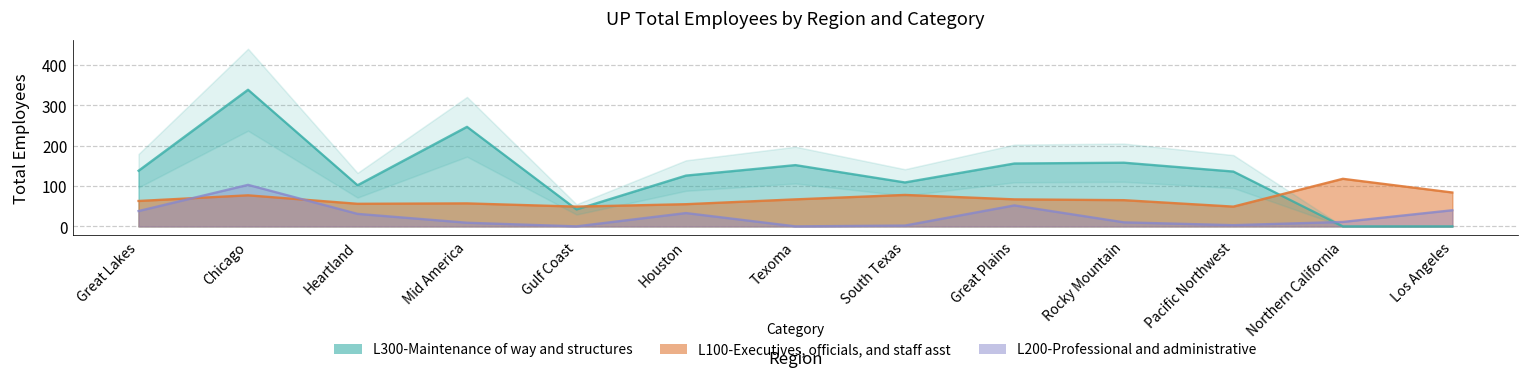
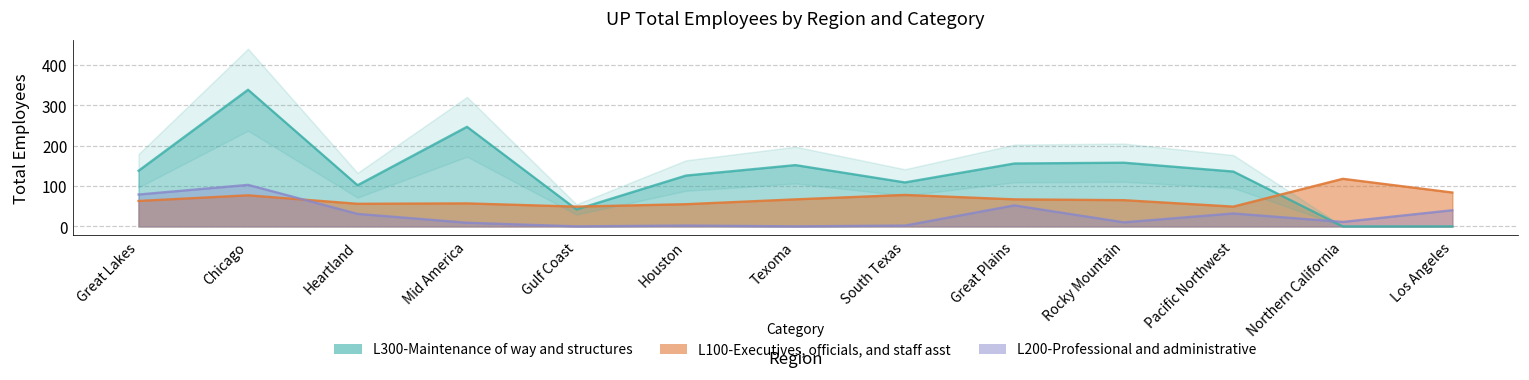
  {
    "L100-Executives, officials, and staff asst": {
      "Great Lakes": 60,
      "Chicago": 80,
      "Heartland": 60,
      "Mid America": 60,
      "Houston": 60,
      "Texoma": 70,
      "South Texas": 80,
      "Great Plains": 70,
      "Rocky Mountain": 70,
      "Pacific Northwest": 50,
      "Northern California": 120,
      "Los Angeles": 80
    },
    "L200-Professional and administrative": {
-     "Great Lakes": 40,
+     "Great Lakes": 80,
      "Chicago": 100,
      "Heartland": 30,
      "Mid America": 10,
      "Gulf Coast": 0,
-     "Houston": 30,
+     "Houston": 0,
      "Texoma": 0,
      "South Texas": 0,
      "Great Plains": 50,
      "Rocky Mountain": 10,
-     "Pacific Northwest": 0,
+     "Pacific Northwest": 30,
      "Northern California": 10,
      "Los Angeles": 40
    }
  }
